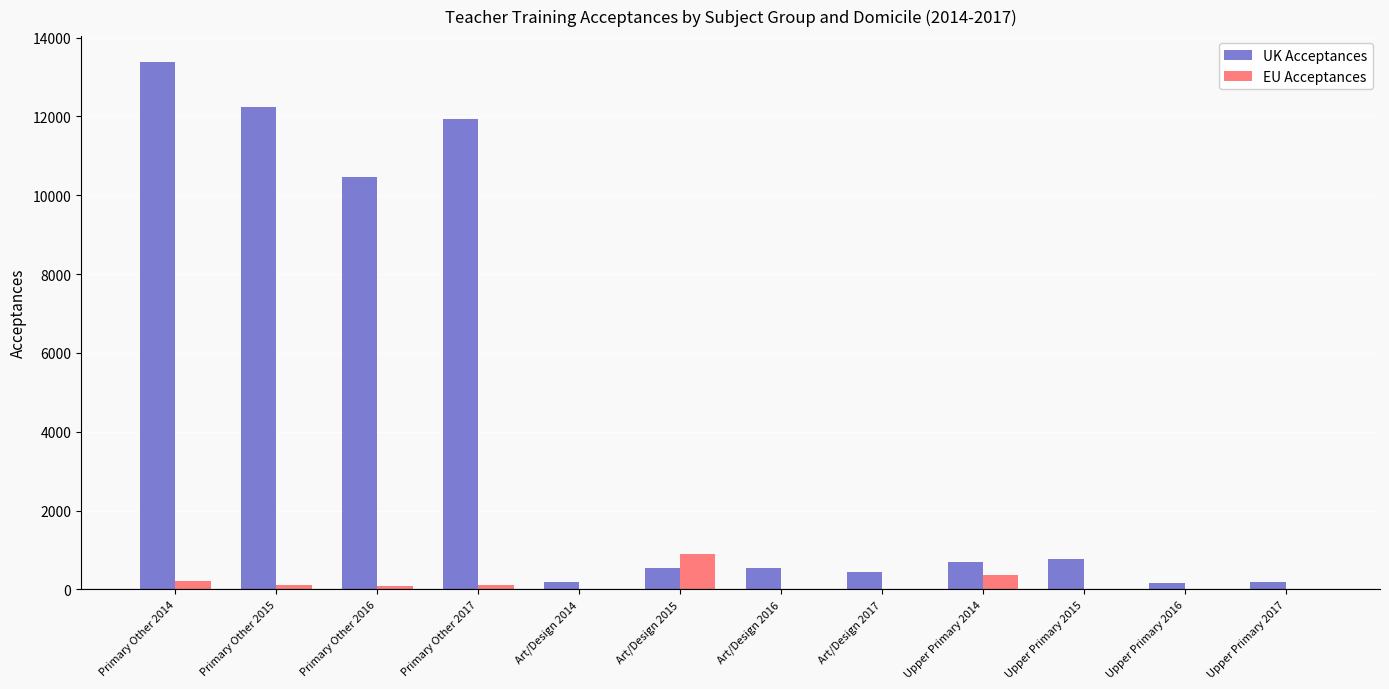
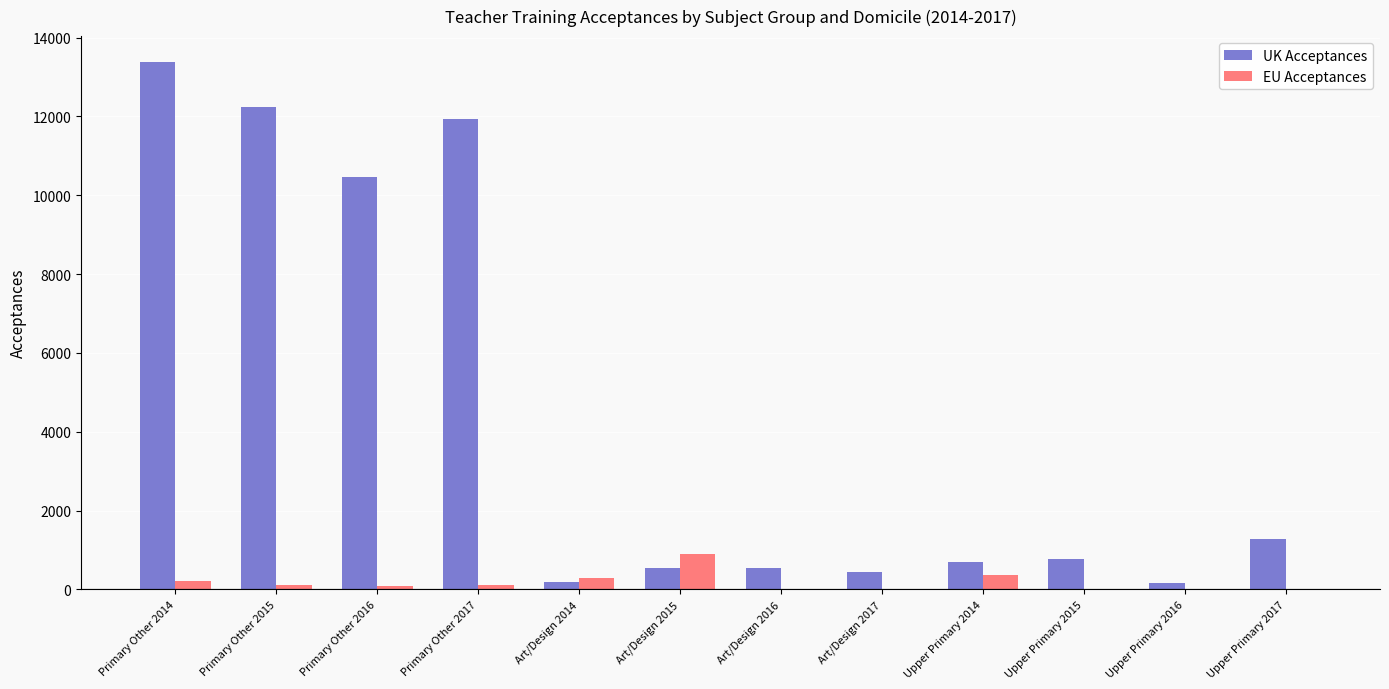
  {
    "UK Acceptances": {
      "Primary Other 2014": 13400,
      "Primary Other 2015": 12200,
      "Primary Other 2016": 10500,
      "Primary Other 2017": 11900,
      "Art/Design 2014": 200,
      "Art/Design 2015": 500,
      "Art/Design 2016": 500,
      "Art/Design 2017": 400,
      "Upper Primary 2014": 700,
      "Upper Primary 2015": 800,
      "Upper Primary 2016": 200,
-     "Upper Primary 2017": 200
+     "Upper Primary 2017": 1300
    },
    "EU Acceptances": {
      "Primary Other 2014": 200,
      "Primary Other 2015": 100,
      "Primary Other 2016": 100,
      "Primary Other 2017": 100,
-     "Art/Design 2014": 0,
+     "Art/Design 2014": 300,
      "Art/Design 2015": 900,
      "Upper Primary 2014": 400,
      "Upper Primary 2016": 0,
      "Upper Primary 2017": 0
    }
  }
